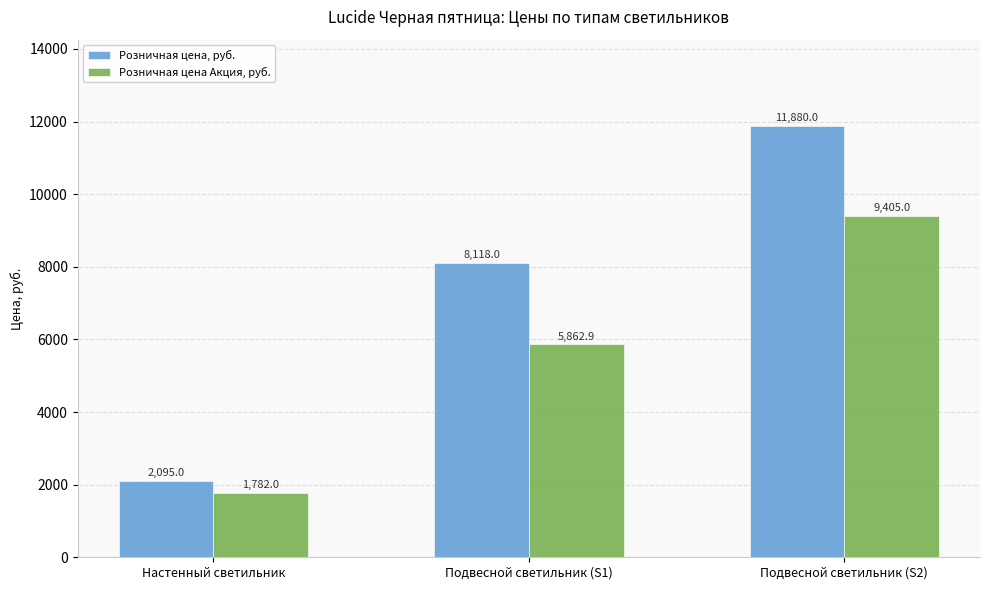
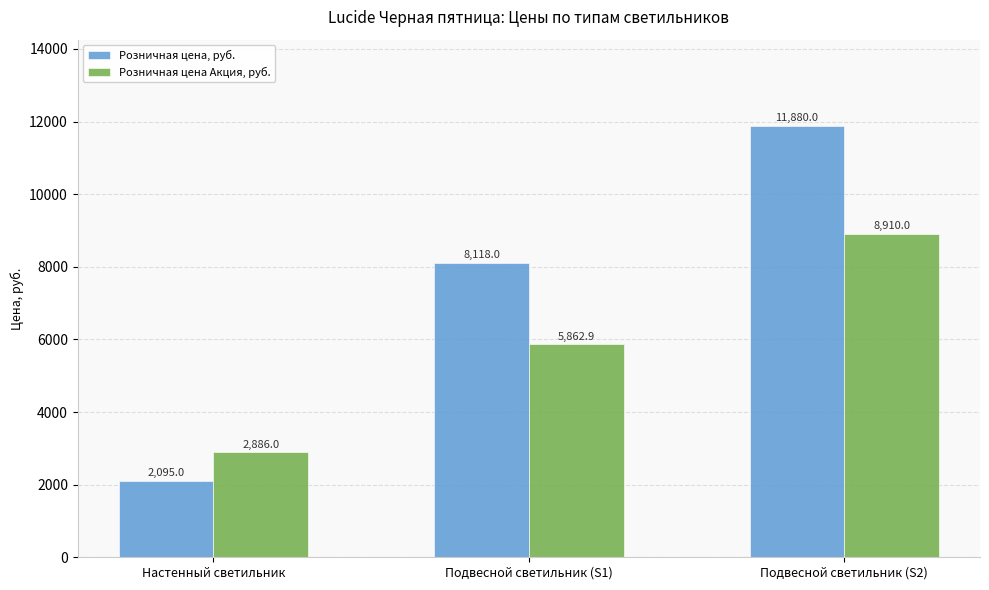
  {
    "Розничная цена, руб.": {
      "Настенный светильник": "2,095.0",
      "Подвесной светильник (S1)": "8,118.0",
      "Подвесной светильник (S2)": "11,880.0"
    },
    "Розничная цена Акция, руб.": {
-     "Настенный светильник": "1,782.0",
+     "Настенный светильник": "2,886.0",
      "Подвесной светильник (S1)": "5,862.9",
-     "Подвесной светильник (S2)": "9,405.0"
+     "Подвесной светильник (S2)": "8,910.0"
    }
  }
